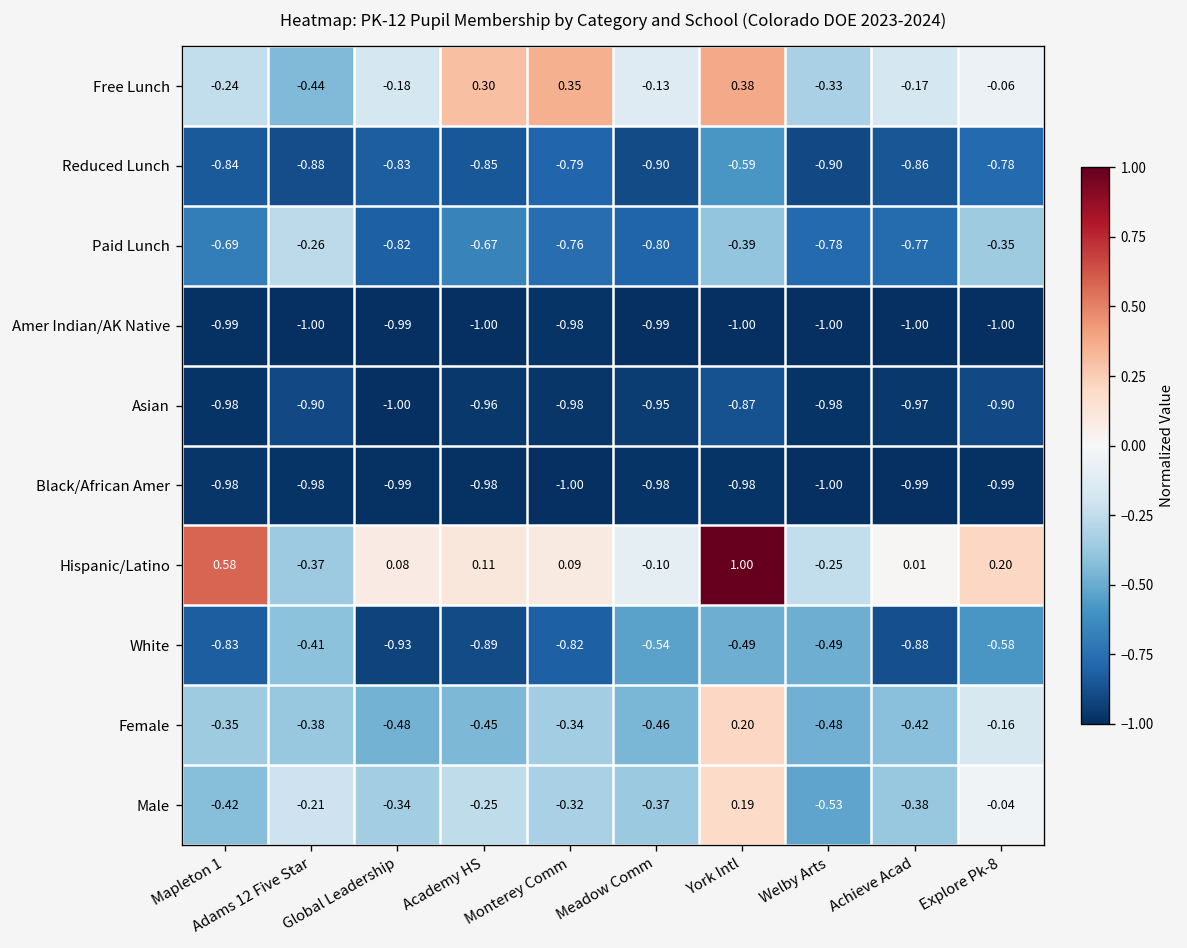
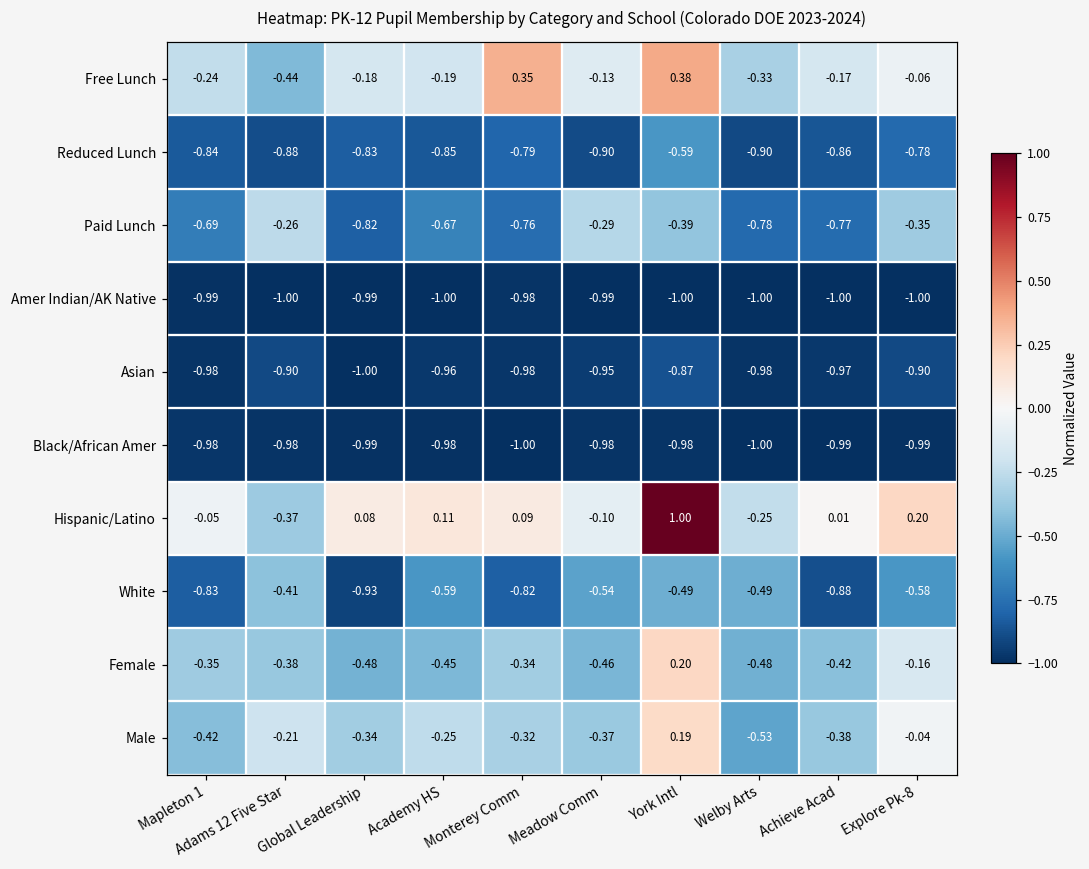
  {
    "Free Lunch": {
      "Mapleton 1": -0.24,
      "Adams 12 Five Star": -0.44,
      "Global Leadership": -0.18,
-     "Academy HS": 0.30,
+     "Academy HS": -0.19,
      "Monterey Comm": 0.35,
      "Meadow Comm": -0.13,
      "York Intl": 0.38,
      "Welby Arts": -0.33,
      "Achieve Acad": -0.17,
      "Explore Pk-8": -0.06
    },
    "Reduced Lunch": {
      "Mapleton 1": -0.84,
      "Adams 12 Five Star": -0.88,
      "Global Leadership": -0.83,
      "Academy HS": -0.85,
      "Monterey Comm": -0.79,
      "Meadow Comm": -0.90,
      "York Intl": -0.59,
      "Welby Arts": -0.90,
      "Achieve Acad": -0.86,
      "Explore Pk-8": -0.78
    },
    "Paid Lunch": {
      "Mapleton 1": -0.69,
      "Adams 12 Five Star": -0.26,
      "Global Leadership": -0.82,
      "Academy HS": -0.67,
      "Monterey Comm": -0.76,
-     "Meadow Comm": -0.80,
+     "Meadow Comm": -0.29,
      "York Intl": -0.39,
      "Welby Arts": -0.78,
      "Achieve Acad": -0.77,
      "Explore Pk-8": -0.35
    },
    "Amer Indian/AK Native": {
      "Mapleton 1": -0.99,
      "Adams 12 Five Star": -1.00,
      "Global Leadership": -0.99,
      "Academy HS": -1.00,
      "Monterey Comm": -0.98,
      "Meadow Comm": -0.99,
      "York Intl": -1.00,
      "Welby Arts": -1.00,
      "Achieve Acad": -1.00,
      "Explore Pk-8": -1.00
    },
    "Asian": {
      "Mapleton 1": -0.98,
      "Adams 12 Five Star": -0.90,
      "Global Leadership": -1.00,
      "Academy HS": -0.96,
      "Monterey Comm": -0.98,
      "Meadow Comm": -0.95,
      "York Intl": -0.87,
      "Welby Arts": -0.98,
      "Achieve Acad": -0.97,
      "Explore Pk-8": -0.90
    },
    "Black/African Amer": {
      "Mapleton 1": -0.98,
      "Adams 12 Five Star": -0.98,
      "Global Leadership": -0.99,
      "Academy HS": -0.98,
      "Monterey Comm": -1.00,
      "Meadow Comm": -0.98,
      "York Intl": -0.98,
      "Welby Arts": -1.00,
      "Achieve Acad": -0.99,
      "Explore Pk-8": -0.99
    },
    "Hispanic/Latino": {
-     "Mapleton 1": 0.58,
+     "Mapleton 1": -0.05,
      "Adams 12 Five Star": -0.37,
      "Global Leadership": 0.08,
      "Academy HS": 0.11,
      "Monterey Comm": 0.09,
      "Meadow Comm": -0.10,
      "York Intl": 1.00,
      "Welby Arts": -0.25,
      "Achieve Acad": 0.01,
      "Explore Pk-8": 0.20
    },
    "White": {
      "Mapleton 1": -0.83,
      "Adams 12 Five Star": -0.41,
      "Global Leadership": -0.93,
-     "Academy HS": -0.89,
+     "Academy HS": -0.59,
      "Monterey Comm": -0.82,
      "Meadow Comm": -0.54,
      "York Intl": -0.49,
      "Welby Arts": -0.49,
      "Achieve Acad": -0.88,
      "Explore Pk-8": -0.58
    },
    "Female": {
      "Mapleton 1": -0.35,
      "Adams 12 Five Star": -0.38,
      "Global Leadership": -0.48,
      "Academy HS": -0.45,
      "Monterey Comm": -0.34,
      "Meadow Comm": -0.46,
      "York Intl": 0.20,
      "Welby Arts": -0.48,
      "Achieve Acad": -0.42,
      "Explore Pk-8": -0.16
    },
    "Male": {
      "Mapleton 1": -0.42,
      "Adams 12 Five Star": -0.21,
      "Global Leadership": -0.34,
      "Academy HS": -0.25,
      "Monterey Comm": -0.32,
      "Meadow Comm": -0.37,
      "York Intl": 0.19,
      "Welby Arts": -0.53,
      "Achieve Acad": -0.38,
      "Explore Pk-8": -0.04
    }
  }
